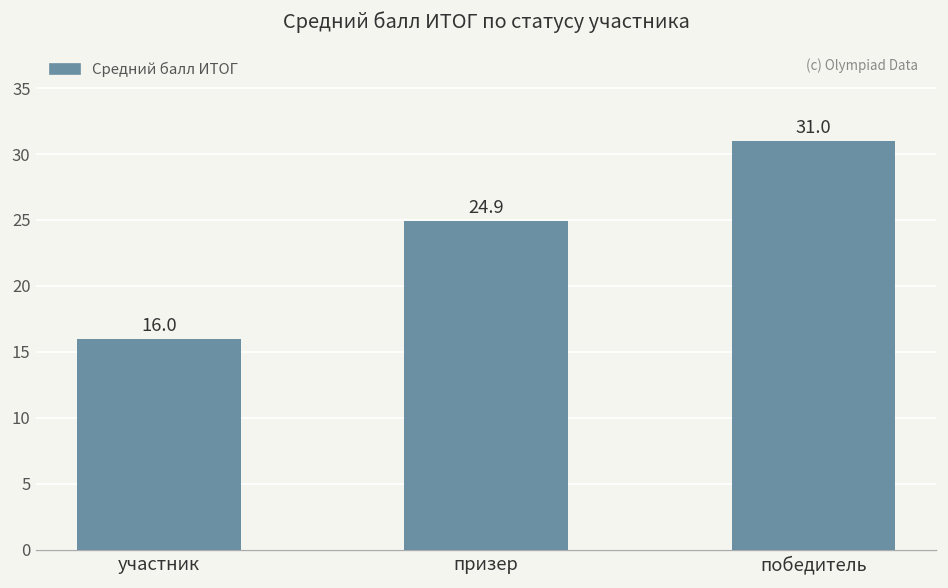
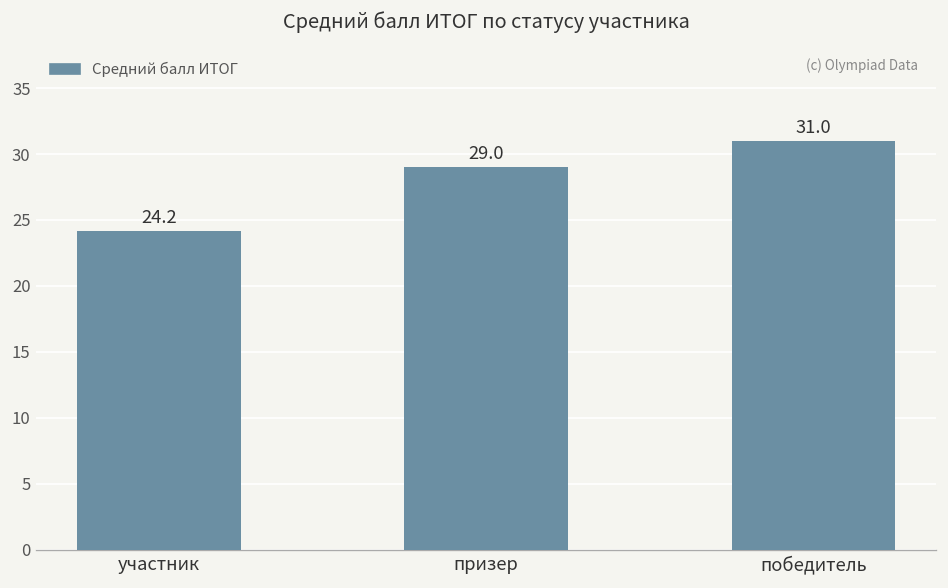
  {
-   "участник": 16.0,
-   "призер": 24.9,
+   "участник": 24.2,
+   "призер": 29.0,
    "победитель": 31.0
  }
